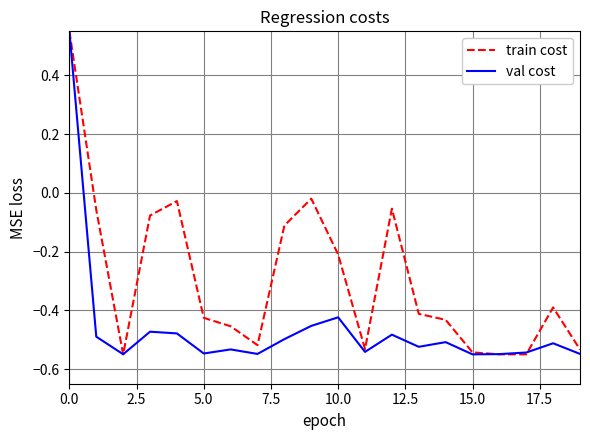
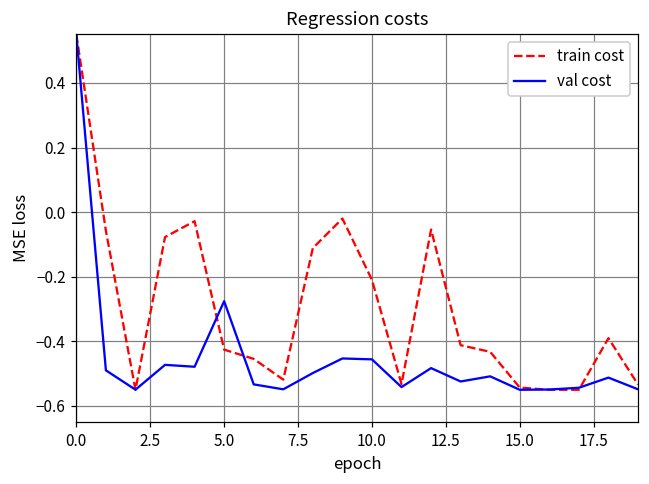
  {
    "train cost": {
      "5.0": -0.43,
      "10.0": -0.21
    },
    "val cost": {
-     "5.0": -0.55,
-     "10.0": -0.42
+     "5.0": -0.28,
+     "10.0": -0.46
    }
  }
